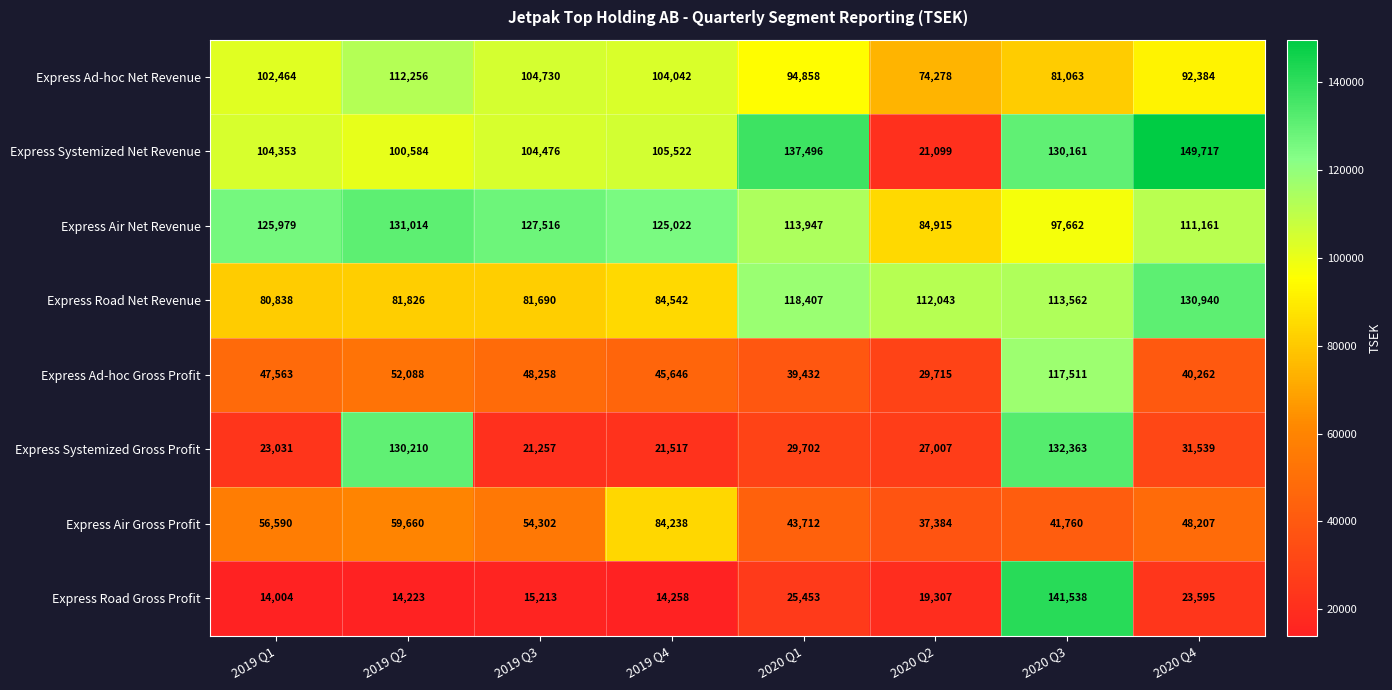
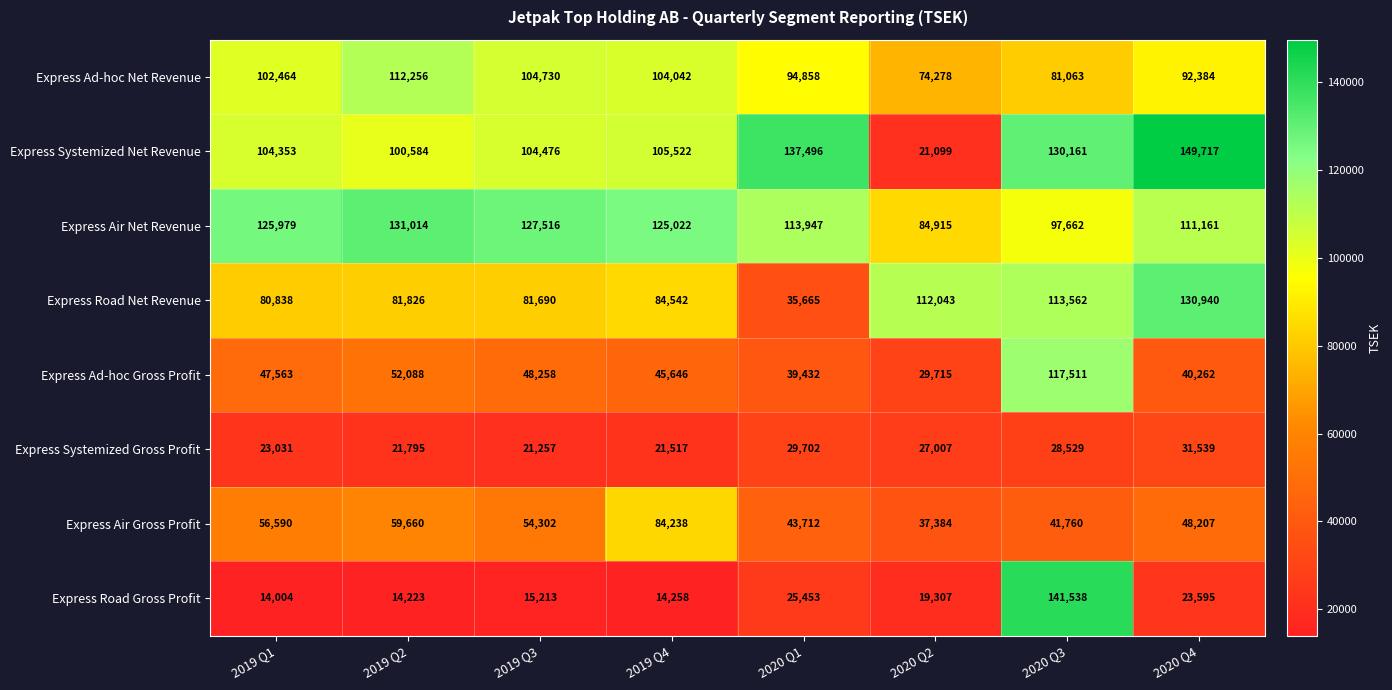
  {
    "Express Ad-hoc Net Revenue": {
      "2019 Q1": "102,464",
      "2019 Q2": "112,256",
      "2019 Q3": "104,730",
      "2019 Q4": "104,042",
      "2020 Q1": "94,858",
      "2020 Q2": "74,278",
      "2020 Q3": "81,063",
      "2020 Q4": "92,384"
    },
    "Express Systemized Net Revenue": {
      "2019 Q1": "104,353",
      "2019 Q2": "100,584",
      "2019 Q3": "104,476",
      "2019 Q4": "105,522",
      "2020 Q1": "137,496",
      "2020 Q2": "21,099",
      "2020 Q3": "130,161",
      "2020 Q4": "149,717"
    },
    "Express Air Net Revenue": {
      "2019 Q1": "125,979",
      "2019 Q2": "131,014",
      "2019 Q3": "127,516",
      "2019 Q4": "125,022",
      "2020 Q1": "113,947",
      "2020 Q2": "84,915",
      "2020 Q3": "97,662",
      "2020 Q4": "111,161"
    },
    "Express Road Net Revenue": {
      "2019 Q1": "80,838",
      "2019 Q2": "81,826",
      "2019 Q3": "81,690",
      "2019 Q4": "84,542",
-     "2020 Q1": "118,407",
+     "2020 Q1": "35,665",
      "2020 Q2": "112,043",
      "2020 Q3": "113,562",
      "2020 Q4": "130,940"
    },
    "Express Ad-hoc Gross Profit": {
      "2019 Q1": "47,563",
      "2019 Q2": "52,088",
      "2019 Q3": "48,258",
      "2019 Q4": "45,646",
      "2020 Q1": "39,432",
      "2020 Q2": "29,715",
      "2020 Q3": "117,511",
      "2020 Q4": "40,262"
    },
    "Express Systemized Gross Profit": {
      "2019 Q1": "23,031",
-     "2019 Q2": "130,210",
+     "2019 Q2": "21,795",
      "2019 Q3": "21,257",
      "2019 Q4": "21,517",
      "2020 Q1": "29,702",
      "2020 Q2": "27,007",
-     "2020 Q3": "132,363",
+     "2020 Q3": "28,529",
      "2020 Q4": "31,539"
    },
    "Express Air Gross Profit": {
      "2019 Q1": "56,590",
      "2019 Q2": "59,660",
      "2019 Q3": "54,302",
      "2019 Q4": "84,238",
      "2020 Q1": "43,712",
      "2020 Q2": "37,384",
      "2020 Q3": "41,760",
      "2020 Q4": "48,207"
    },
    "Express Road Gross Profit": {
      "2019 Q1": "14,004",
      "2019 Q2": "14,223",
      "2019 Q3": "15,213",
      "2019 Q4": "14,258",
      "2020 Q1": "25,453",
      "2020 Q2": "19,307",
      "2020 Q3": "141,538",
      "2020 Q4": "23,595"
    }
  }
